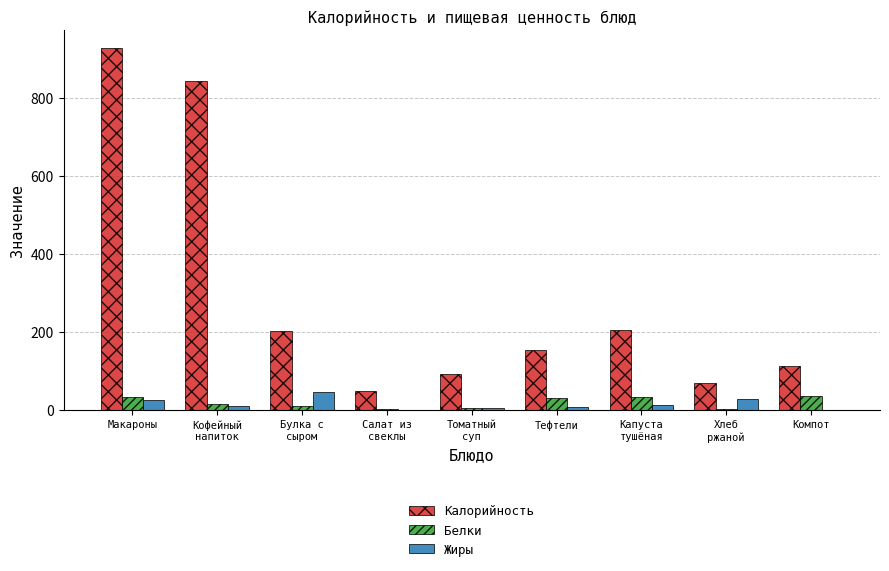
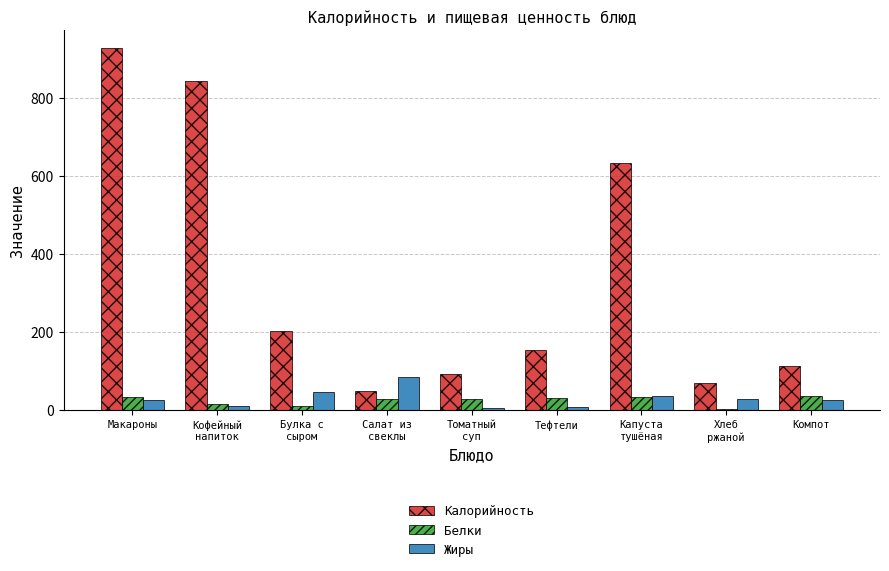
  {
    "Калорийность": {
      "Макароны": 930,
      "Кофейный напиток": 840,
      "Булка с сыром": 200,
      "Салат из свеклы": 50,
      "Томатный суп": 90,
      "Тефтели": 150,
-     "Капуста тушёная": 200,
+     "Капуста тушёная": 630,
      "Хлеб ржаной": 70,
      "Компот": 110
    },
    "Белки": {
      "Макароны": 30,
      "Кофейный напиток": 20,
      "Булка с сыром": 10,
-     "Салат из свеклы": 0,
-     "Томатный суп": 0,
+     "Салат из свеклы": 30,
+     "Томатный суп": 30,
      "Тефтели": 30,
      "Капуста тушёная": 30,
      "Компот": 40
    },
    "Жиры": {
      "Макароны": 30,
      "Кофейный напиток": 10,
      "Булка с сыром": 50,
-     "Салат из свеклы": 0,
-     "Капуста тушёная": 10,
+     "Салат из свеклы": 80,
+     "Капуста тушёная": 40,
      "Хлеб ржаной": 30,
-     "Компот": 0
+     "Компот": 30
    }
  }
